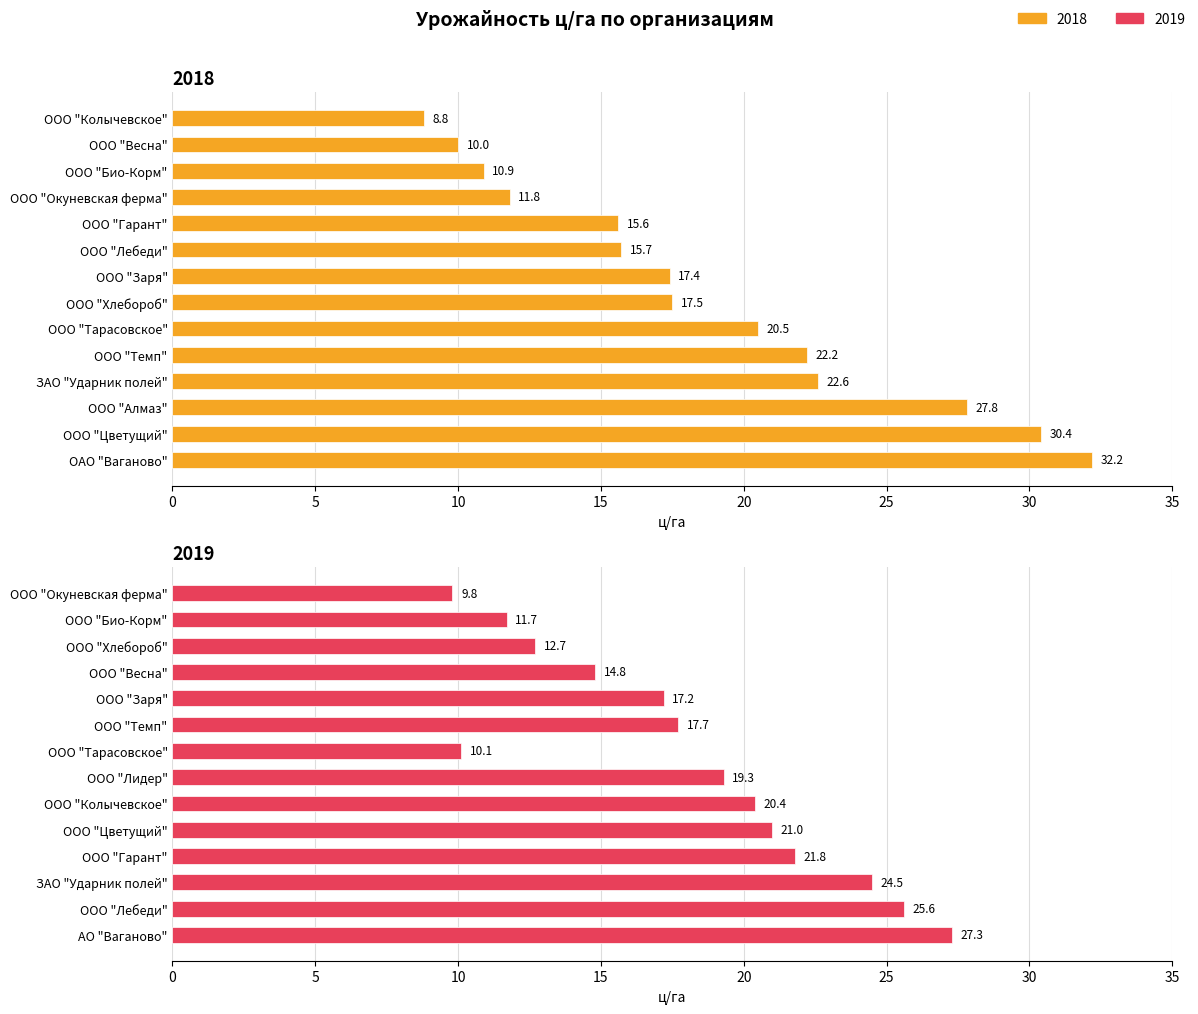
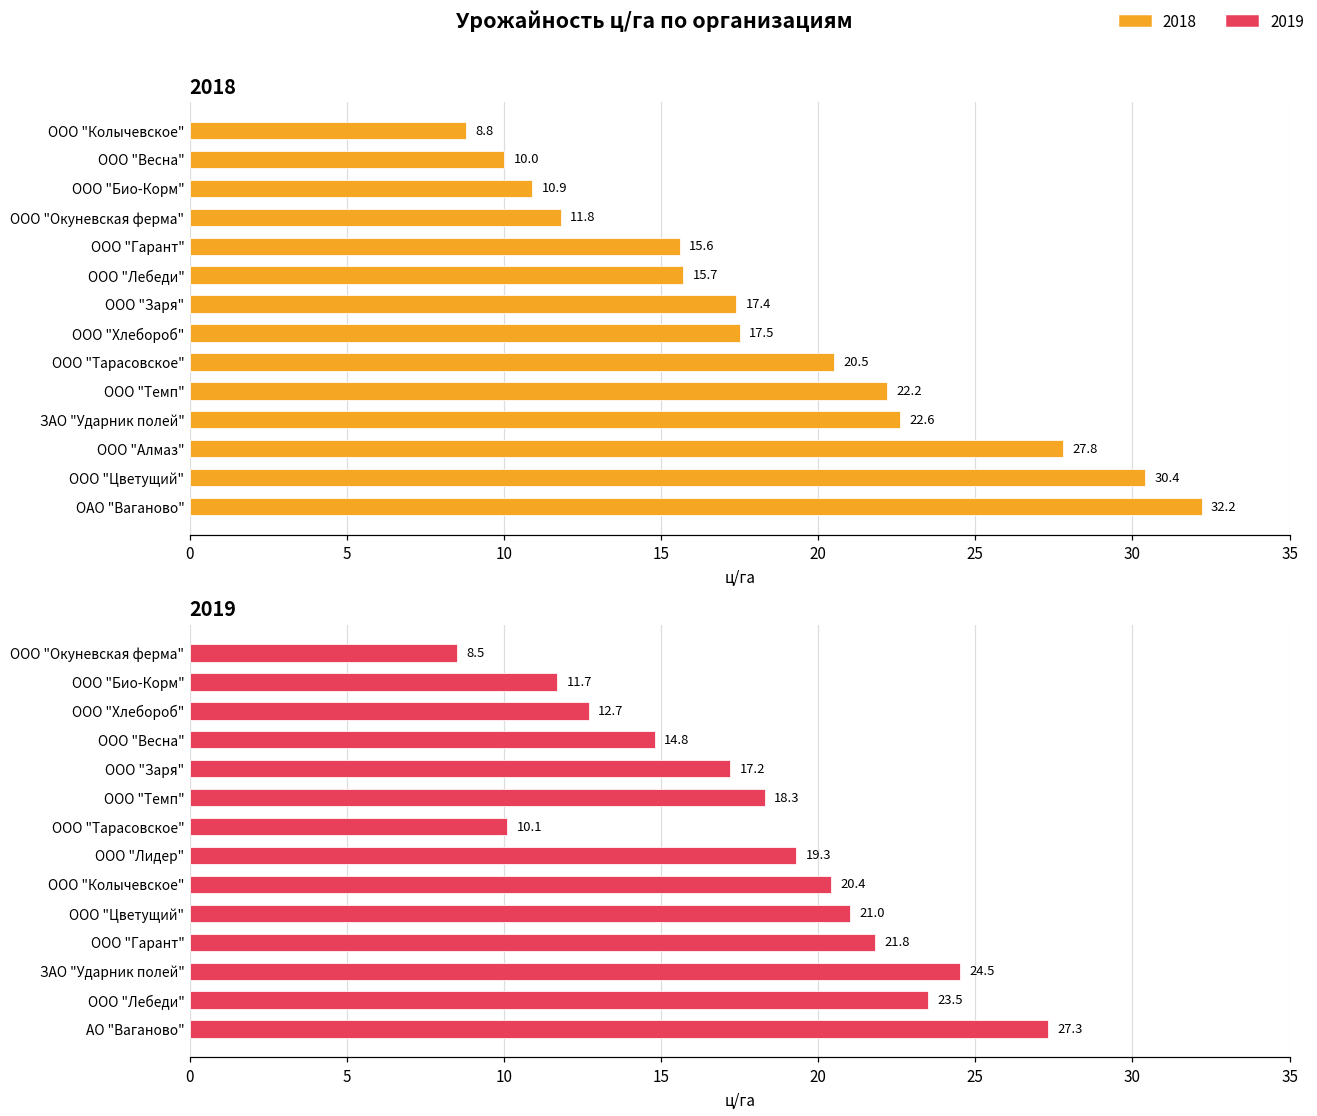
  {
    "2018": {
      "ООО \"Колычевское\"": 8.8,
      "ООО \"Весна\"": 10.0,
      "ООО \"Био-Корм\"": 10.9,
      "ООО \"Окуневская ферма\"": 11.8,
      "ООО \"Гарант\"": 15.6,
      "ООО \"Лебеди\"": 15.7,
      "ООО \"Заря\"": 17.4,
      "ООО \"Хлебороб\"": 17.5,
      "ООО \"Тарасовское\"": 20.5,
      "ООО \"Темп\"": 22.2,
      "ЗАО \"Ударник полей\"": 22.6,
      "ООО \"Алмаз\"": 27.8,
      "ООО \"Цветущий\"": 30.4,
      "ОАО \"Ваганово\"": 32.2
    },
    "2019": {
-     "ООО \"Окуневская ферма\"": 9.8,
+     "ООО \"Окуневская ферма\"": 8.5,
      "ООО \"Био-Корм\"": 11.7,
      "ООО \"Хлебороб\"": 12.7,
      "ООО \"Весна\"": 14.8,
      "ООО \"Заря\"": 17.2,
-     "ООО \"Темп\"": 17.7,
+     "ООО \"Темп\"": 18.3,
      "ООО \"Тарасовское\"": 10.1,
      "ООО \"Лидер\"": 19.3,
      "ООО \"Колычевское\"": 20.4,
      "ООО \"Цветущий\"": 21.0,
      "ООО \"Гарант\"": 21.8,
      "ЗАО \"Ударник полей\"": 24.5,
-     "ООО \"Лебеди\"": 25.6,
+     "ООО \"Лебеди\"": 23.5,
      "АО \"Ваганово\"": 27.3
    }
  }
